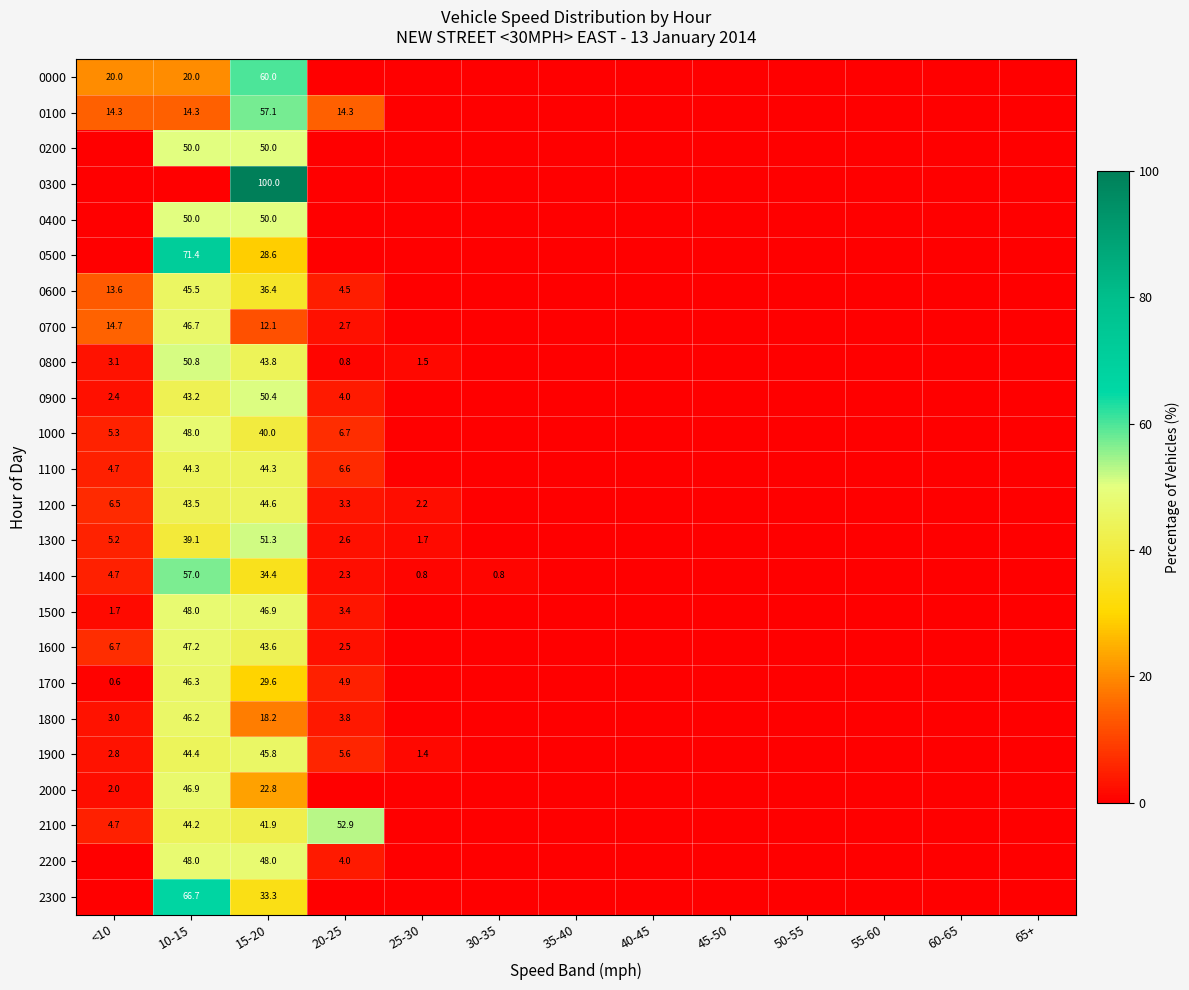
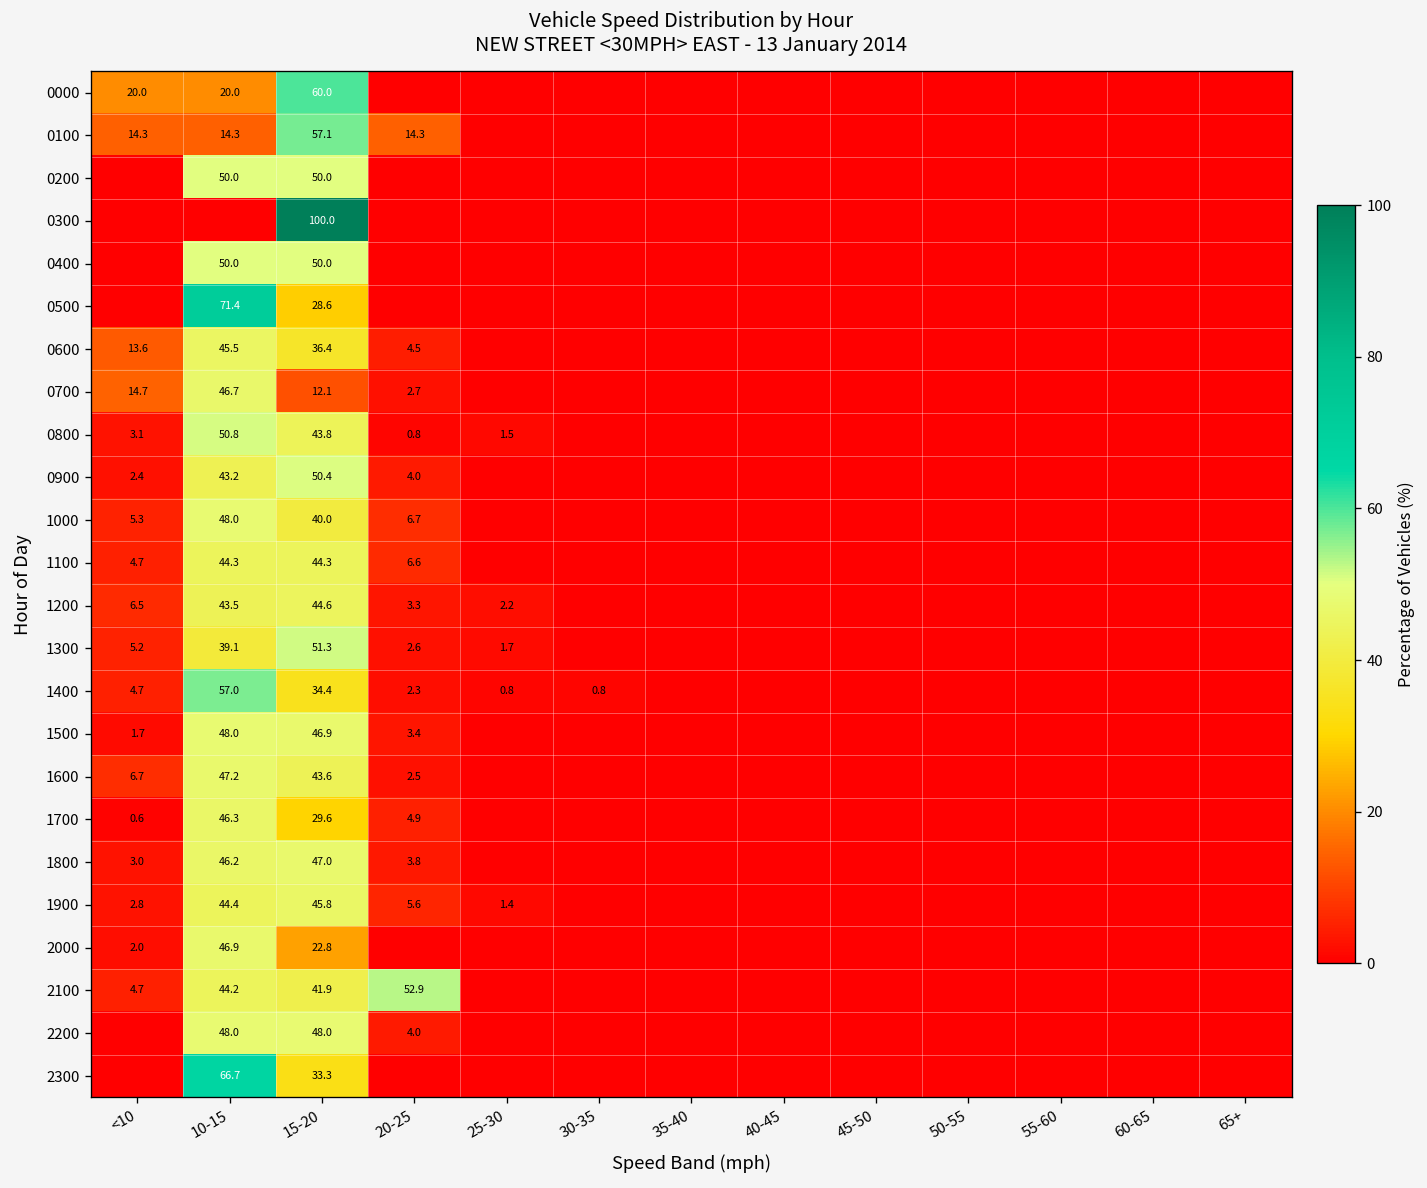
  {
    "0000": {
      "<10": 20.0,
      "10-15": 20.0,
      "15-20": 60.0
    },
    "0100": {
      "<10": 14.3,
      "10-15": 14.3,
      "15-20": 57.1,
      "20-25": 14.3
    },
    "0200": {
      "10-15": 50.0,
      "15-20": 50.0
    },
    "0300": {
      "15-20": 100.0
    },
    "0400": {
      "10-15": 50.0,
      "15-20": 50.0
    },
    "0500": {
      "10-15": 71.4,
      "15-20": 28.6
    },
    "0600": {
      "<10": 13.6,
      "10-15": 45.5,
      "15-20": 36.4,
      "20-25": 4.5
    },
    "0700": {
      "<10": 14.7,
      "10-15": 46.7,
      "15-20": 12.1,
      "20-25": 2.7
    },
    "0800": {
      "<10": 3.1,
      "10-15": 50.8,
      "15-20": 43.8,
      "20-25": 0.8,
      "25-30": 1.5
    },
    "0900": {
      "<10": 2.4,
      "10-15": 43.2,
      "15-20": 50.4,
      "20-25": 4.0
    },
    "1000": {
      "<10": 5.3,
      "10-15": 48.0,
      "15-20": 40.0,
      "20-25": 6.7
    },
    "1100": {
      "<10": 4.7,
      "10-15": 44.3,
      "15-20": 44.3,
      "20-25": 6.6
    },
    "1200": {
      "<10": 6.5,
      "10-15": 43.5,
      "15-20": 44.6,
      "20-25": 3.3,
      "25-30": 2.2
    },
    "1300": {
      "<10": 5.2,
      "10-15": 39.1,
      "15-20": 51.3,
      "20-25": 2.6,
      "25-30": 1.7
    },
    "1400": {
      "<10": 4.7,
      "10-15": 57.0,
      "15-20": 34.4,
      "20-25": 2.3,
      "25-30": 0.8,
      "30-35": 0.8
    },
    "1500": {
      "<10": 1.7,
      "10-15": 48.0,
      "15-20": 46.9,
      "20-25": 3.4
    },
    "1600": {
      "<10": 6.7,
      "10-15": 47.2,
      "15-20": 43.6,
      "20-25": 2.5
    },
    "1700": {
      "<10": 0.6,
      "10-15": 46.3,
      "15-20": 29.6,
      "20-25": 4.9
    },
    "1800": {
      "<10": 3.0,
      "10-15": 46.2,
-     "15-20": 18.2,
+     "15-20": 47.0,
      "20-25": 3.8
    },
    "1900": {
      "<10": 2.8,
      "10-15": 44.4,
      "15-20": 45.8,
      "20-25": 5.6,
      "25-30": 1.4
    },
    "2000": {
      "<10": 2.0,
      "10-15": 46.9,
      "15-20": 22.8
    },
    "2100": {
      "<10": 4.7,
      "10-15": 44.2,
      "15-20": 41.9,
      "20-25": 52.9
    },
    "2200": {
      "10-15": 48.0,
      "15-20": 48.0,
      "20-25": 4.0
    },
    "2300": {
      "10-15": 66.7,
      "15-20": 33.3
    }
  }
